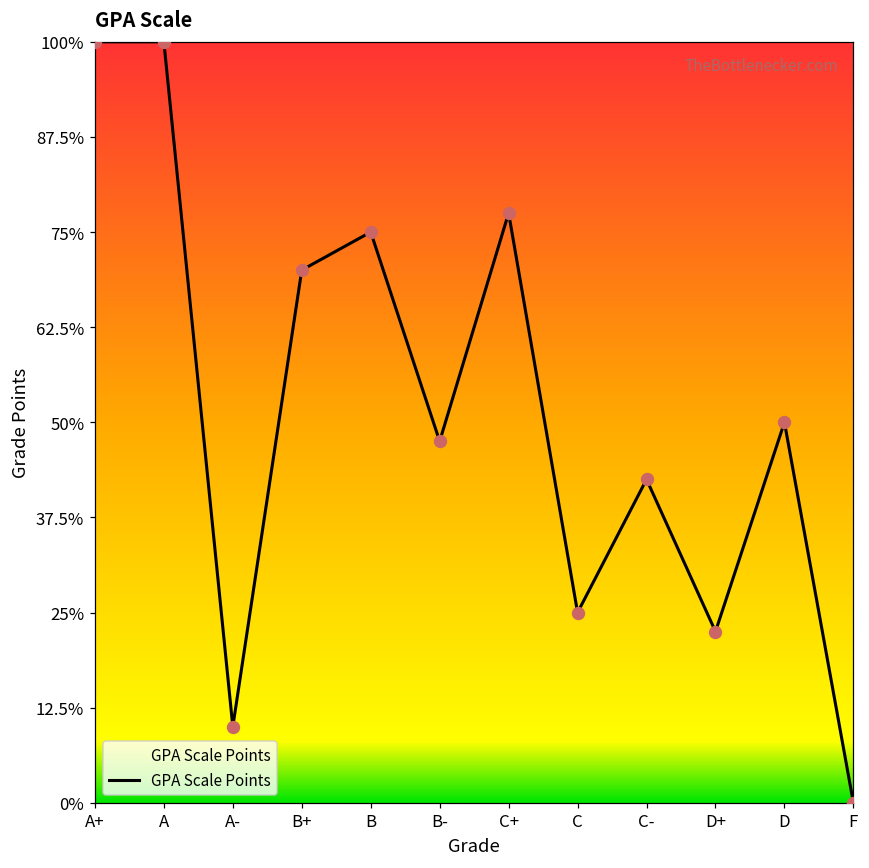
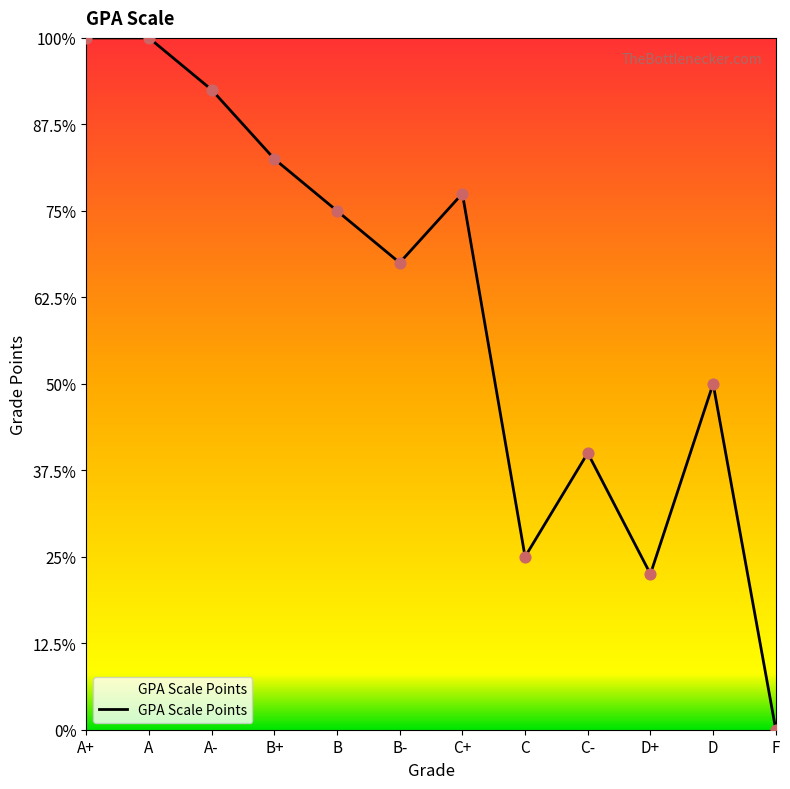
  {
    "A+": "100%",
    "A": "100%",
-   "A-": "10%",
-   "B+": "70%",
+   "A-": "93%",
+   "B+": "83%",
    "B": "75%",
-   "B-": "48%",
+   "B-": "68%",
    "C+": "78%",
    "C": "25%",
-   "C-": "43%",
+   "C-": "40%",
    "D+": "23%",
    "D": "50%",
    "F": "0%"
  }
